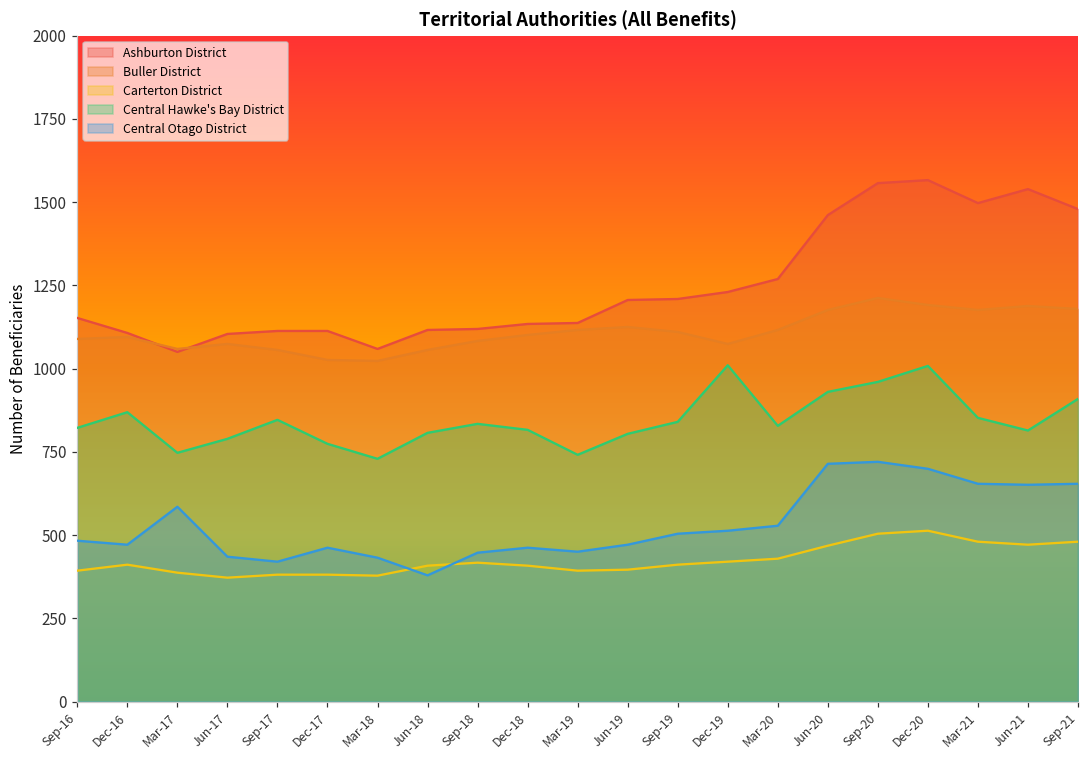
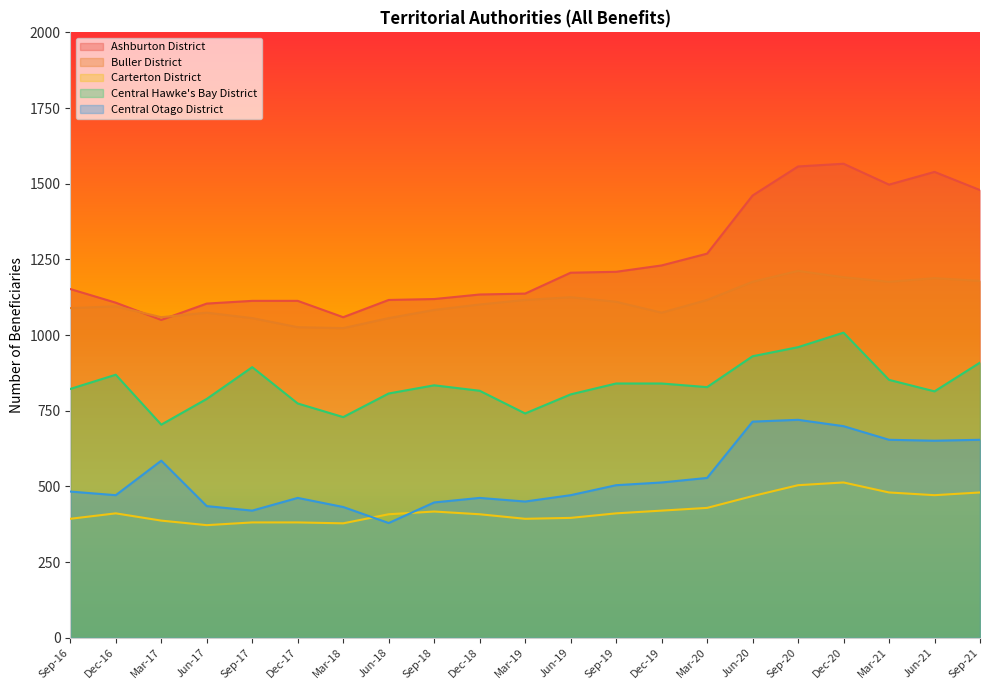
  {
    "Central Hawke's Bay District": {
      "Sep-16": 820,
      "Dec-16": 870,
-     "Mar-17": 750,
+     "Mar-17": 700,
      "Jun-17": 790,
-     "Sep-17": 850,
+     "Sep-17": 890,
      "Dec-17": 770,
      "Mar-18": 730,
      "Jun-18": 810,
      "Sep-18": 830,
      "Dec-18": 820,
      "Mar-19": 740,
      "Jun-19": 800,
      "Sep-19": 840,
-     "Dec-19": 1010,
+     "Dec-19": 840,
      "Mar-20": 830,
      "Jun-20": 930,
      "Sep-20": 960,
      "Dec-20": 1010,
      "Mar-21": 850,
      "Jun-21": 810,
      "Sep-21": 910
    },
    "Central Otago District": {
      "Sep-16": 480,
      "Dec-16": 470,
      "Mar-17": 590,
      "Jun-17": 440,
      "Sep-17": 420,
      "Dec-17": 460,
      "Mar-18": 430,
      "Jun-18": 380,
      "Sep-18": 450,
      "Dec-18": 460,
      "Mar-19": 450,
      "Jun-19": 470,
      "Sep-19": 500,
      "Dec-19": 510,
      "Mar-20": 530,
      "Jun-20": 710,
      "Sep-20": 720,
      "Dec-20": 700,
      "Mar-21": 650,
      "Jun-21": 650,
      "Sep-21": 650
    }
  }
